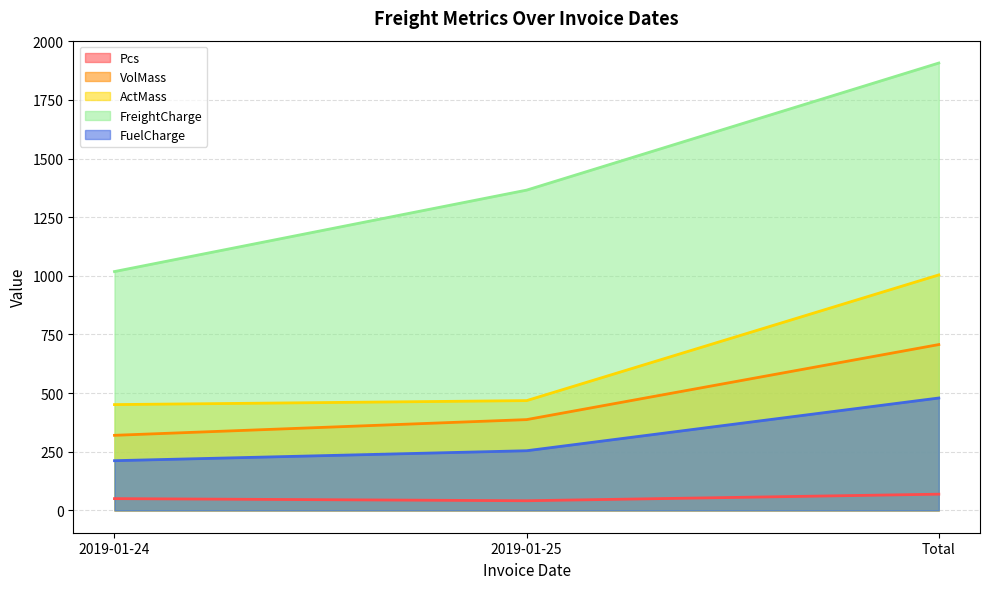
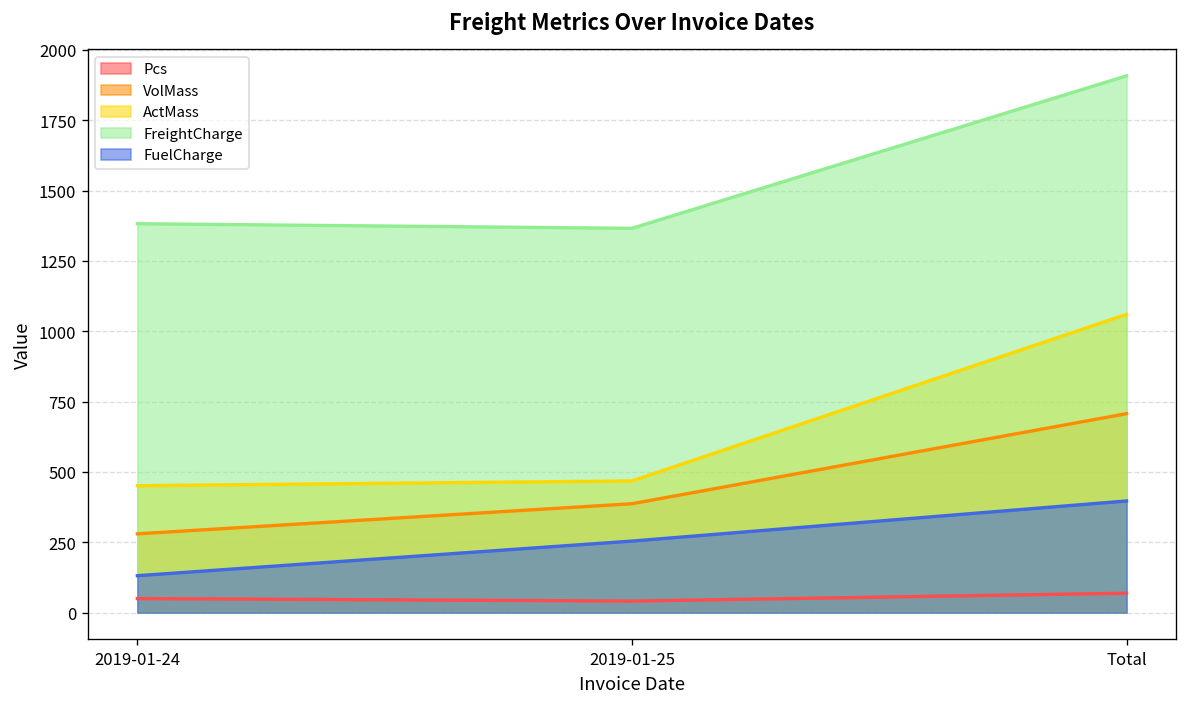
  {
    "Pcs": {
      "2019-01-24": 50,
      "2019-01-25": 40,
      "Total": 70
    },
    "VolMass": {
-     "2019-01-24": 320,
+     "2019-01-24": 280,
      "2019-01-25": 390,
      "Total": 710
    },
    "ActMass": {
      "2019-01-24": 450,
      "2019-01-25": 470,
-     "Total": 1000
+     "Total": 1060
    },
    "FreightCharge": {
-     "2019-01-24": 1020,
+     "2019-01-24": 1380,
      "2019-01-25": 1370,
      "Total": 1910
    },
    "FuelCharge": {
-     "2019-01-24": 210,
+     "2019-01-24": 130,
      "2019-01-25": 250,
-     "Total": 480
+     "Total": 400
    }
  }
